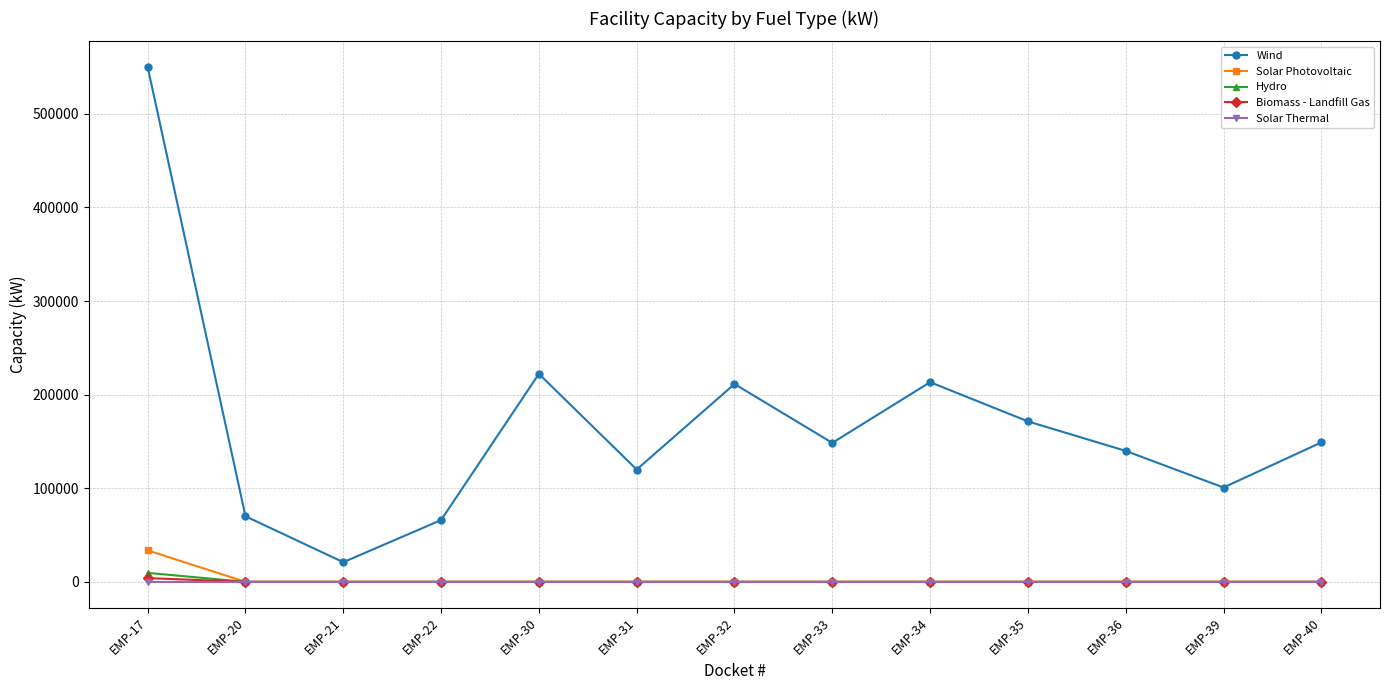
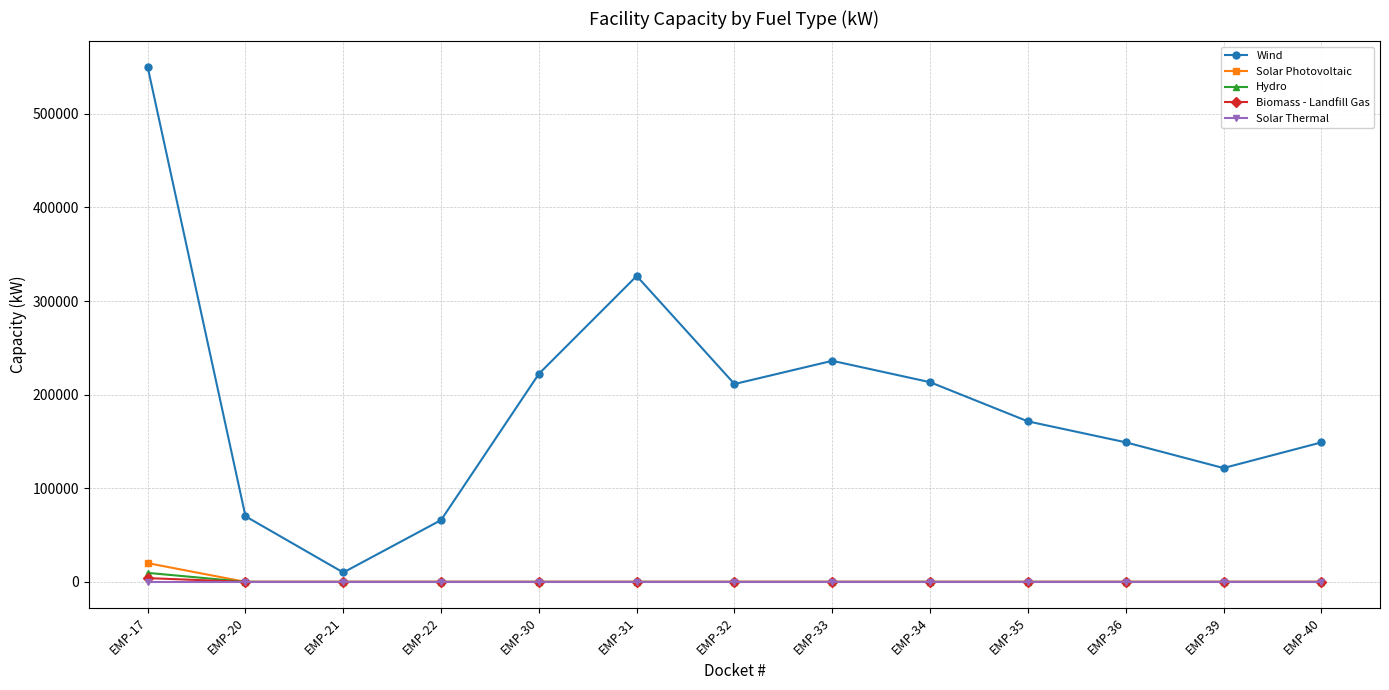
  {
    "Wind": {
      "EMP-17": 550000,
      "EMP-20": 70000,
-     "EMP-21": 20000,
+     "EMP-21": 10000,
      "EMP-22": 70000,
      "EMP-30": 220000,
-     "EMP-31": 120000,
+     "EMP-31": 330000,
      "EMP-32": 210000,
-     "EMP-33": 150000,
+     "EMP-33": 240000,
      "EMP-34": 210000,
      "EMP-35": 170000,
-     "EMP-36": 140000,
-     "EMP-39": 100000,
+     "EMP-36": 150000,
+     "EMP-39": 120000,
      "EMP-40": 150000
    },
    "Solar Photovoltaic": {
-     "EMP-17": 30000
+     "EMP-17": 20000
    },
    "Hydro": {
      "EMP-17": 10000
    },
    "Biomass - Landfill Gas": {
      "EMP-17": 0
    },
    "Solar Thermal": {
      "EMP-17": 0
    }
  }
